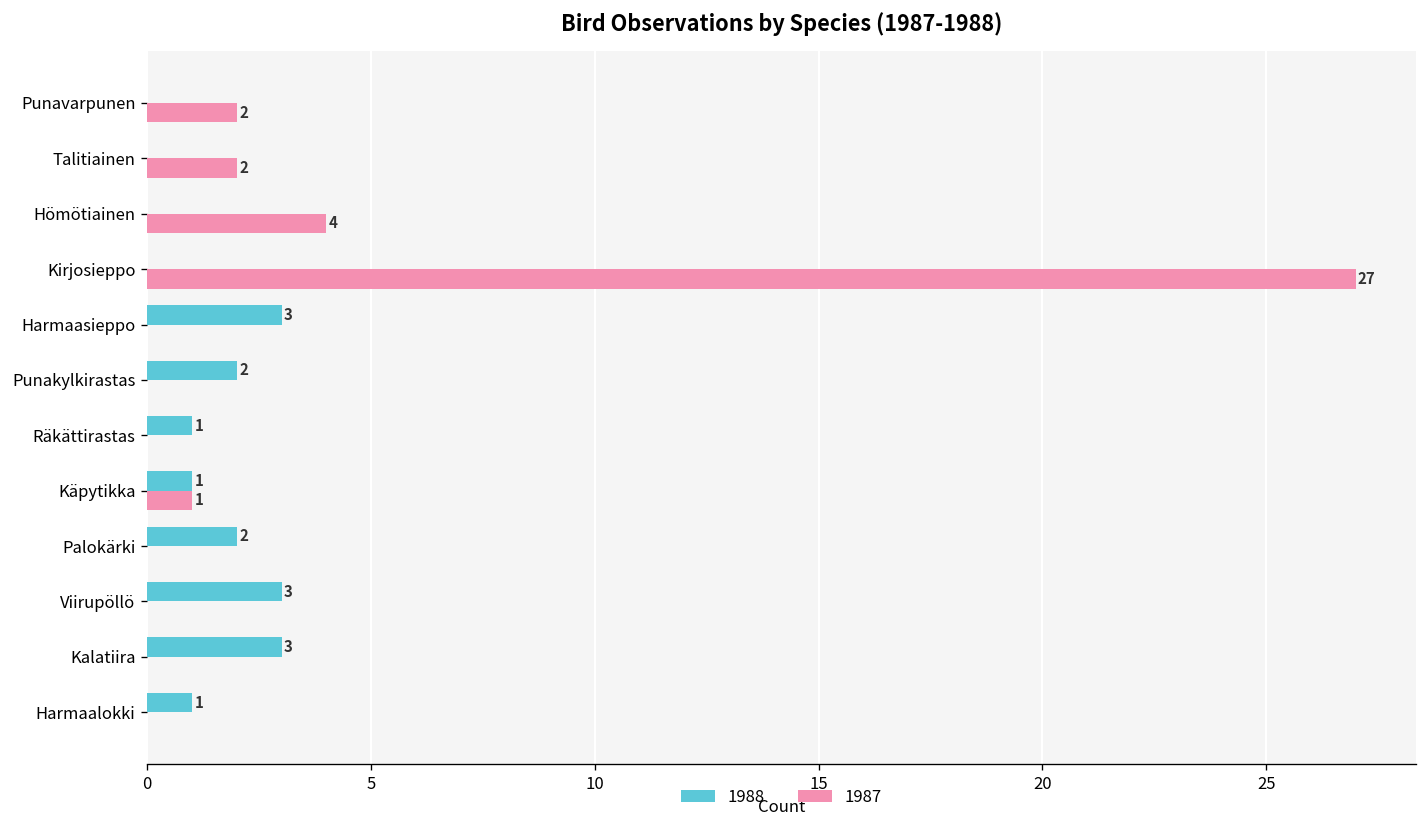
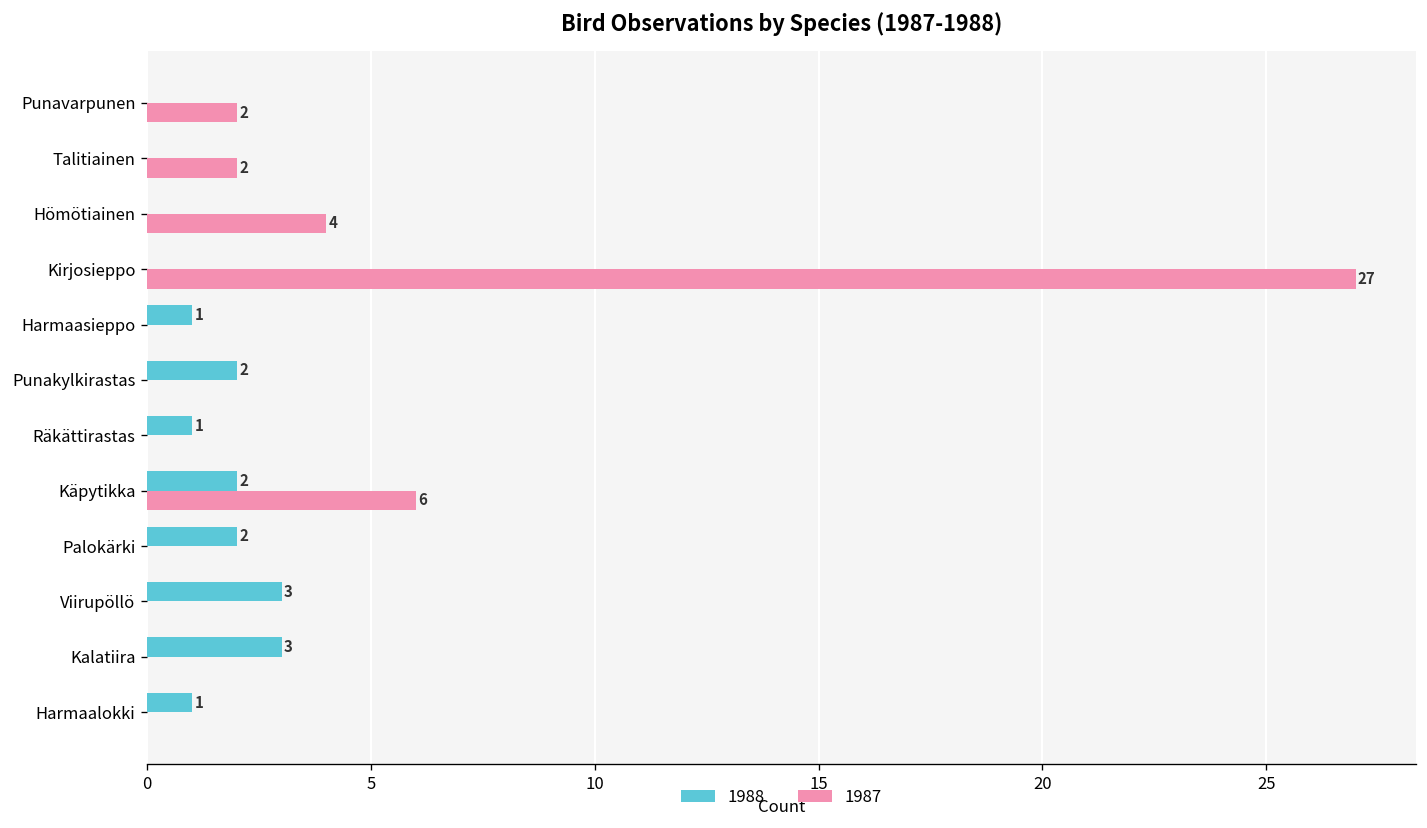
  {
    "1988": {
-     "Harmaasieppo": 3,
+     "Harmaasieppo": 1,
      "Punakylkirastas": 2,
      "Räkättirastas": 1,
-     "Käpytikka": 1,
+     "Käpytikka": 2,
      "Palokärki": 2,
      "Viirupöllö": 3,
      "Kalatiira": 3,
      "Harmaalokki": 1
    },
    "1987": {
      "Punavarpunen": 2,
      "Talitiainen": 2,
      "Hömötiainen": 4,
      "Kirjosieppo": 27,
-     "Käpytikka": 1
+     "Käpytikka": 6
    }
  }
